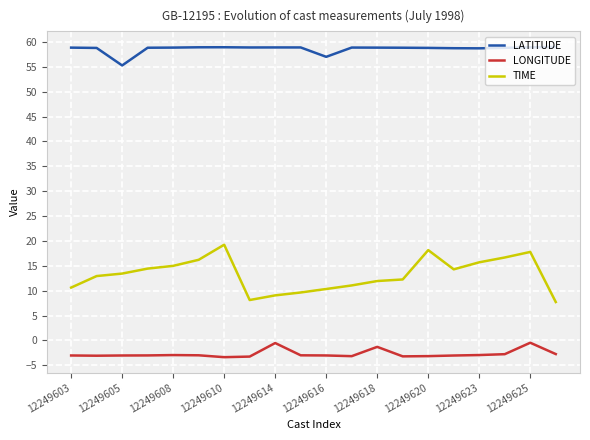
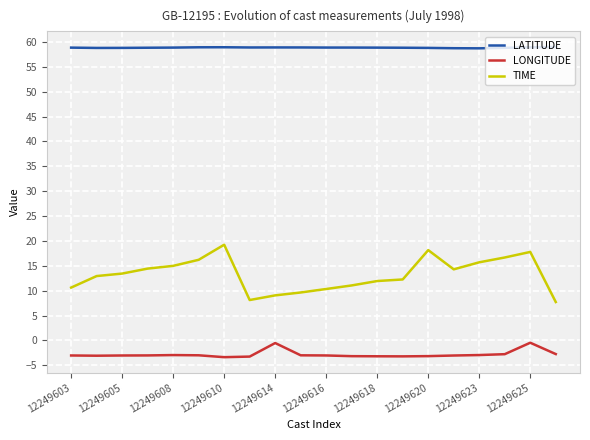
  {
    "LATITUDE": {
      "12249603": 59,
-     "12249605": 55,
+     "12249605": 59,
      "12249608": 59,
      "12249610": 59,
      "12249614": 59,
-     "12249616": 57,
+     "12249616": 59,
      "12249618": 59,
      "12249620": 59,
      "12249623": 59
    },
    "LONGITUDE": {
      "12249603": -3,
      "12249605": -3,
      "12249608": -3,
      "12249610": -3,
      "12249614": -1,
      "12249616": -3,
-     "12249618": -1,
+     "12249618": -3,
      "12249620": -3,
      "12249623": -3,
      "12249625": 0
    },
    "TIME": {
      "12249603": 11,
      "12249605": 13,
      "12249608": 15,
      "12249610": 19,
      "12249614": 9,
      "12249616": 10,
      "12249618": 12,
      "12249620": 18,
      "12249623": 16,
      "12249625": 18
    }
  }
